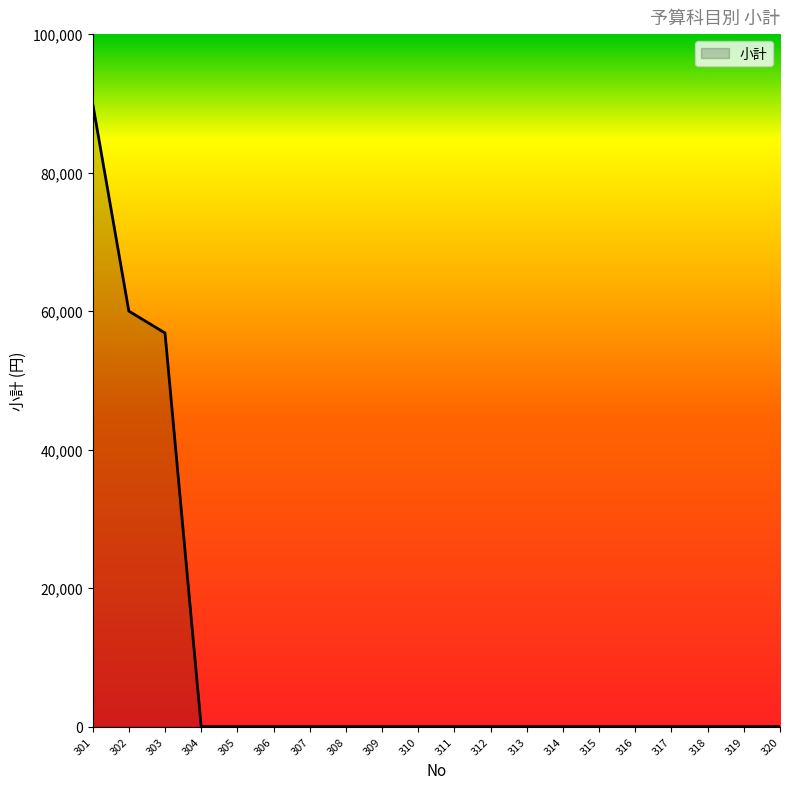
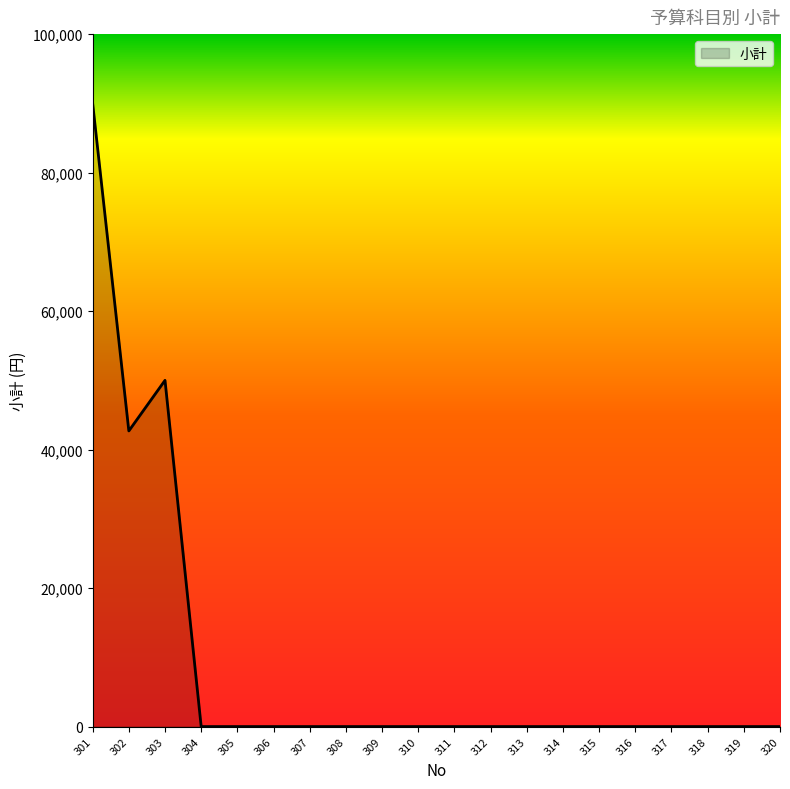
  {
    "301": "90,000",
-   "302": "60,000",
-   "303": "57,000",
+   "302": "43,000",
+   "303": "50,000",
    "304": "0",
    "305": "0",
    "306": "0",
    "307": "0",
    "308": "0",
    "309": "0",
    "310": "0",
    "311": "0",
    "312": "0",
    "313": "0",
    "314": "0",
    "315": "0",
    "316": "0",
    "317": "0",
    "318": "0",
    "319": "0",
    "320": "0"
  }
